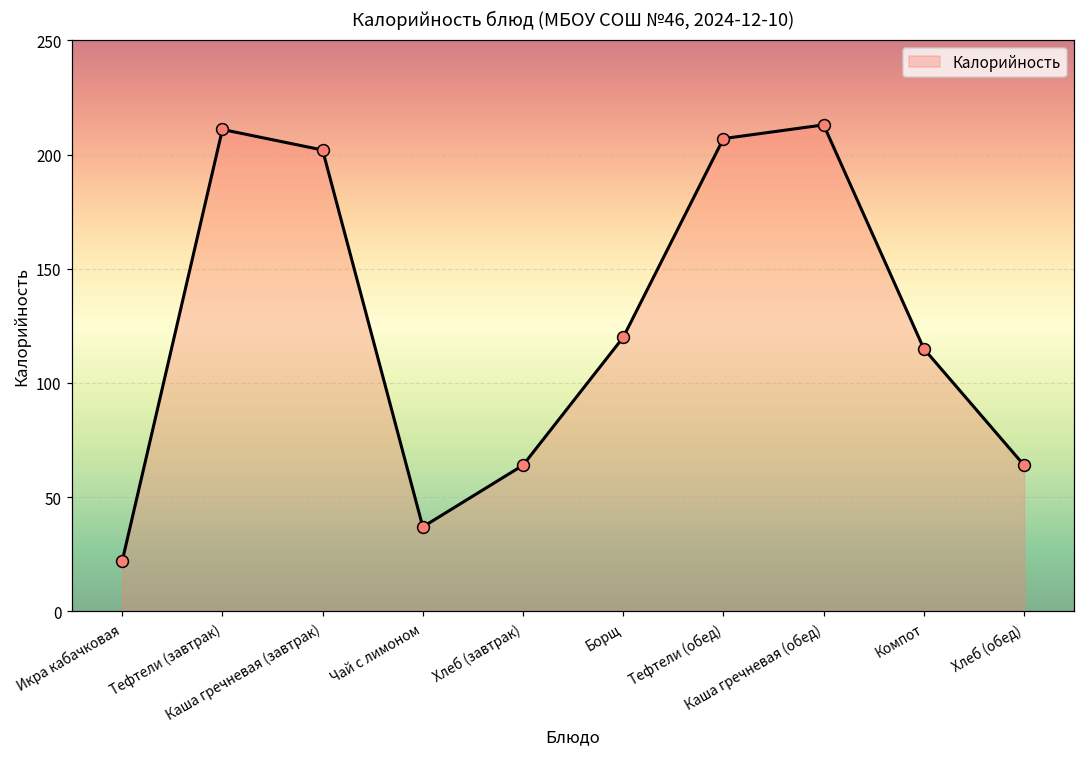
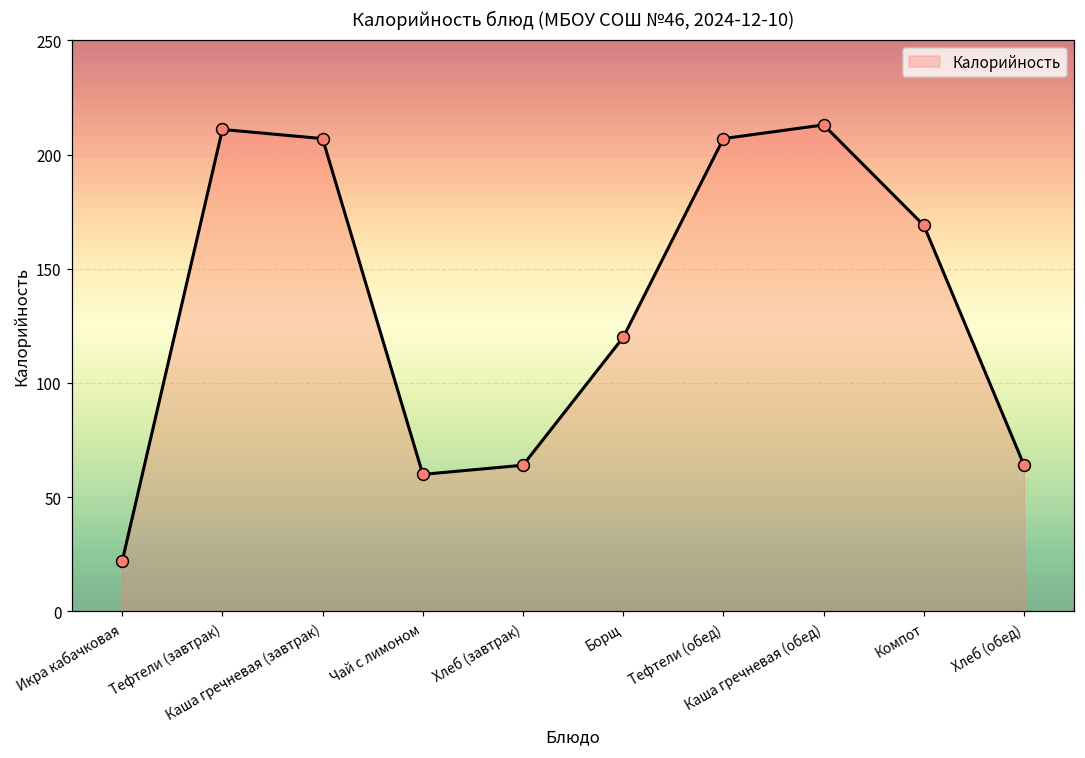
  {
    "Икра кабачковая": 22,
    "Тефтели (завтрак)": 211,
-   "Каша гречневая (завтрак)": 202,
-   "Чай с лимоном": 37,
+   "Каша гречневая (завтрак)": 207,
+   "Чай с лимоном": 60,
    "Хлеб (завтрак)": 64,
    "Борщ": 120,
    "Тефтели (обед)": 207,
    "Каша гречневая (обед)": 213,
-   "Компот": 115,
+   "Компот": 169,
    "Хлеб (обед)": 64
  }
